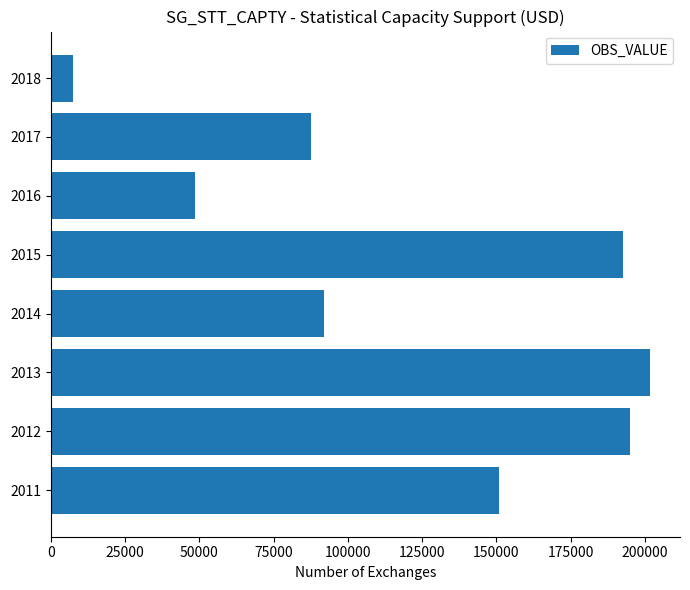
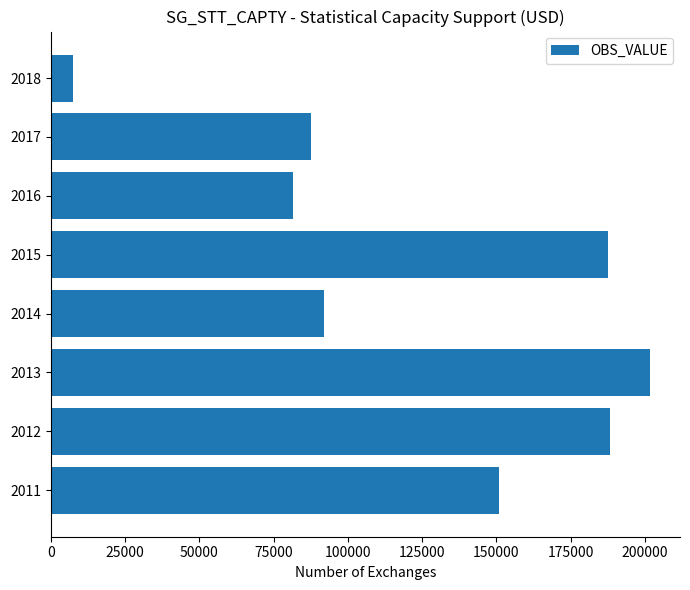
  {
    "2018": 7000,
    "2017": 88000,
-   "2016": 49000,
-   "2015": 192000,
+   "2016": 81000,
+   "2015": 187000,
    "2014": 92000,
    "2013": 202000,
-   "2012": 195000,
+   "2012": 188000,
    "2011": 151000
  }
